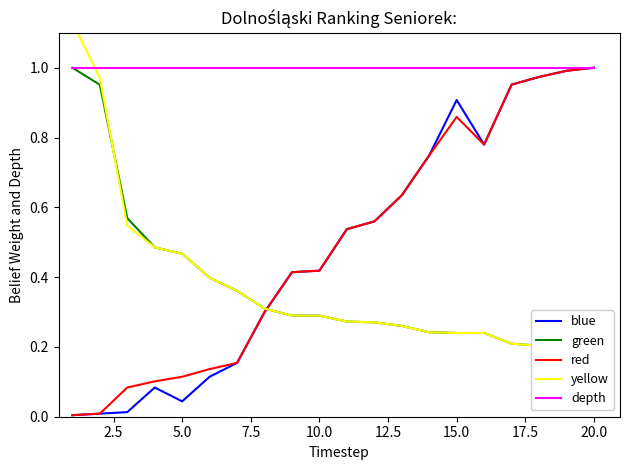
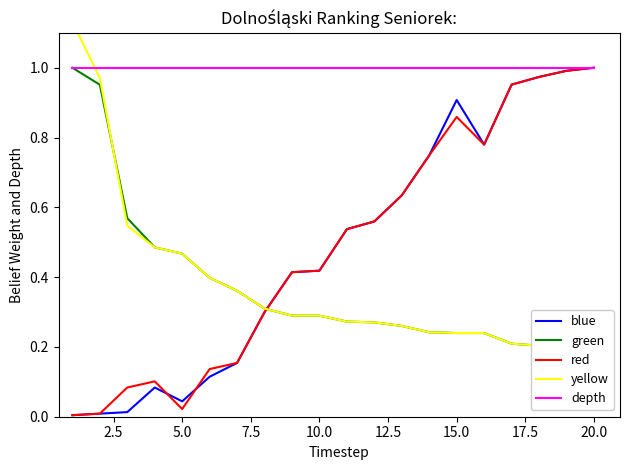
  {
    "blue": {
      "5.0": 0.04,
      "15.0": 0.91
    },
    "red": {
-     "5.0": 0.11,
+     "5.0": 0.02,
      "15.0": 0.86
    },
    "depth": {
      "5.0": 1.00,
      "10.0": 1.00,
      "15.0": 1.00
    }
  }
